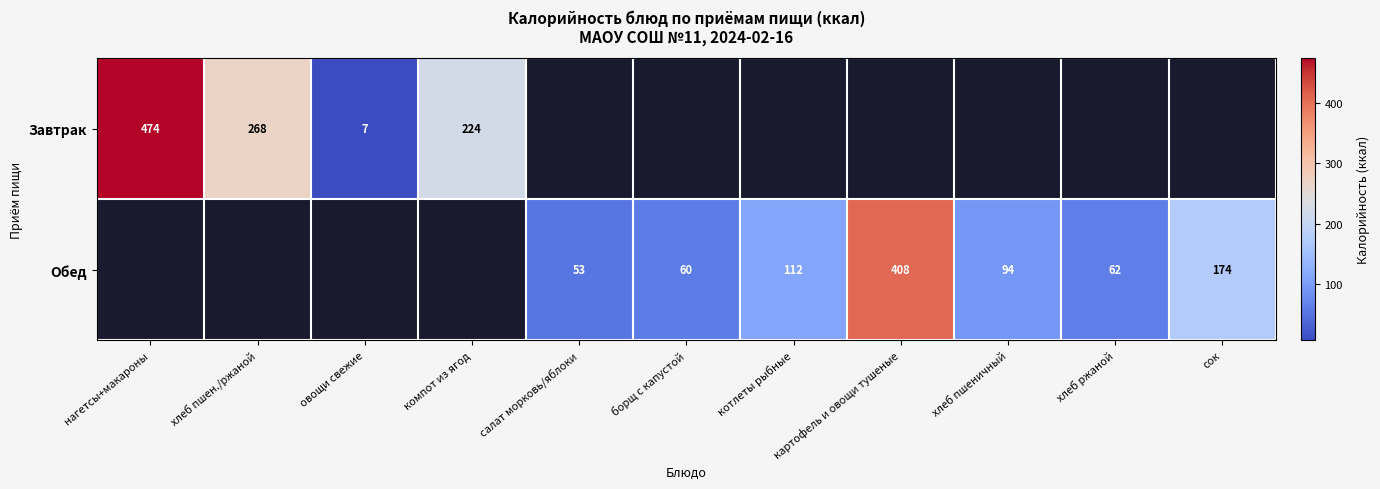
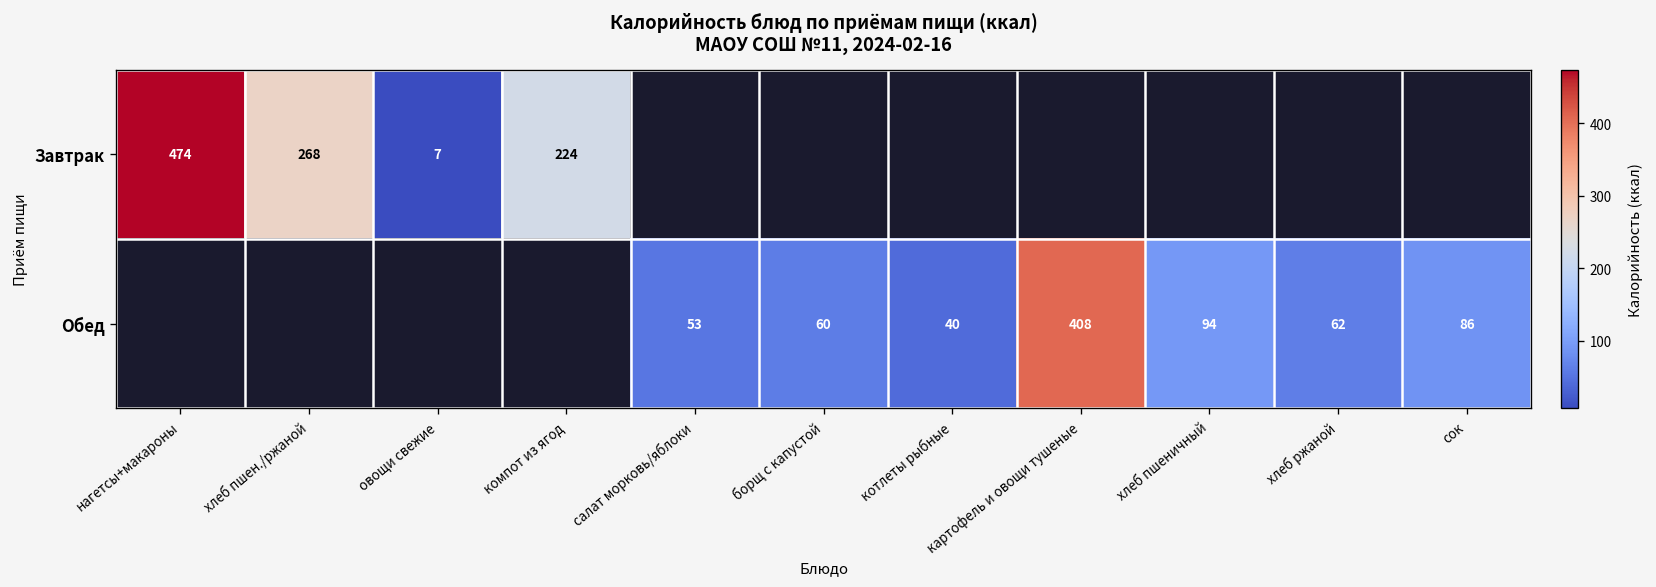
  {
    "Завтрак": {
      "нагетсы+макароны": 474,
      "хлеб пшен./ржаной": 268,
      "овощи свежие": 7,
      "компот из ягод": 224
    },
    "Обед": {
      "салат морковь/яблоки": 53,
      "борщ с капустой": 60,
-     "котлеты рыбные": 112,
+     "котлеты рыбные": 40,
      "картофель и овощи тушеные": 408,
      "хлеб пшеничный": 94,
      "хлеб ржаной": 62,
-     "сок": 174
+     "сок": 86
    }
  }
